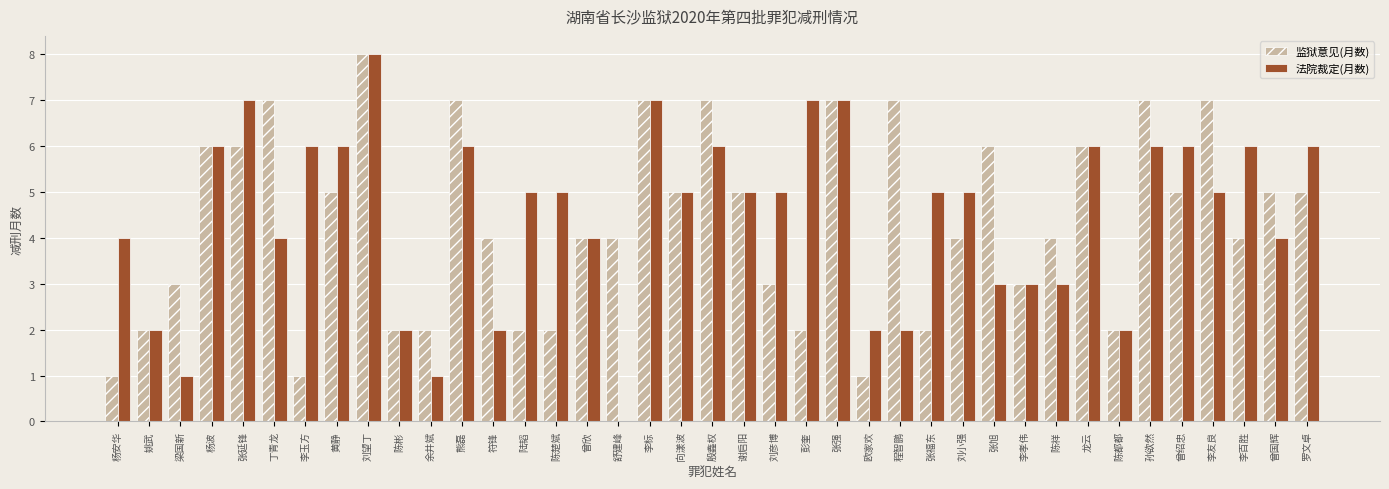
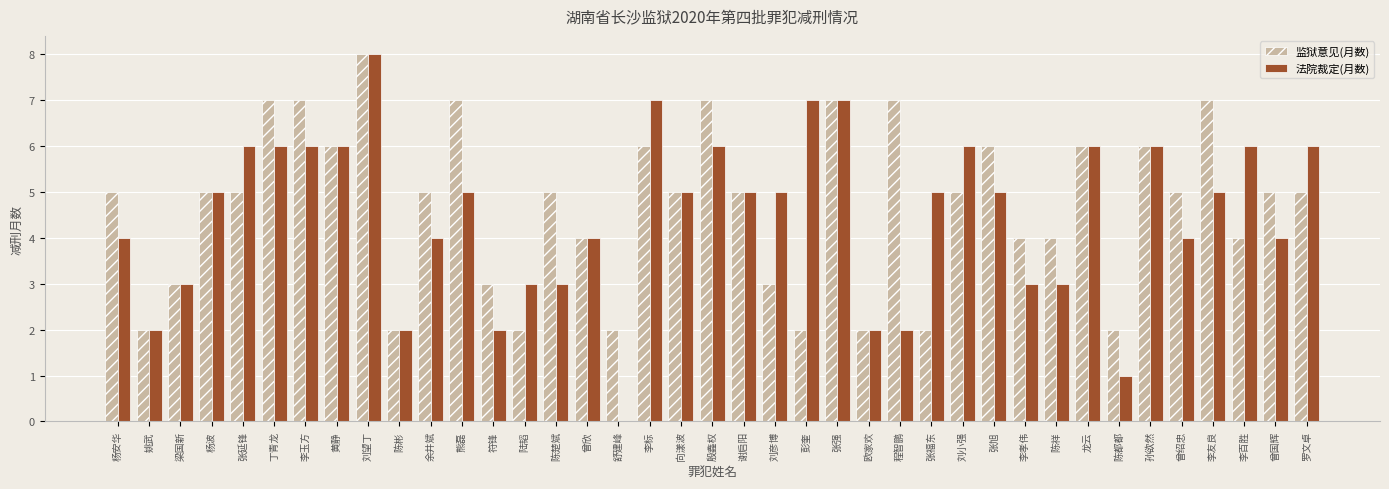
  {
    "监狱意见(月数)": {
-     "杨安华": 1,
+     "杨安华": 5,
      "姚武": 2,
      "梁国新": 3,
-     "杨波": 6,
-     "张延锋": 6,
+     "杨波": 5,
+     "张延锋": 5,
      "丁青龙": 7,
-     "李玉方": 1,
-     "黄静": 5,
+     "李玉方": 7,
+     "黄静": 6,
      "刘望丁": 8,
      "陈彬": 2,
-     "余井斌": 2,
+     "余井斌": 5,
      "熊磊": 7,
-     "符锋": 4,
+     "符锋": 3,
      "陆韬": 2,
-     "陈楚斌": 2,
+     "陈楚斌": 5,
      "曾欣": 4,
-     "舒建峰": 4,
-     "李标": 7,
+     "舒建峰": 2,
+     "李标": 6,
      "向漾波": 5,
      "殷鑫权": 7,
      "谢启阳": 5,
      "刘彦博": 3,
      "彭奎": 2,
      "张强": 7,
-     "欧家欢": 1,
+     "欧家欢": 2,
      "程智鹏": 7,
      "张福东": 2,
-     "刘小强": 4,
+     "刘小强": 5,
      "张旭": 6,
-     "李孝伟": 3,
+     "李孝伟": 4,
      "陈祥": 4,
      "龙云": 6,
      "陈都都": 2,
-     "孙欲然": 7,
+     "孙欲然": 6,
      "曾绍忠": 5,
      "李友良": 7,
      "李百胜": 4,
      "曾国辉": 5,
      "罗文卓": 5
    },
    "法院裁定(月数)": {
      "杨安华": 4,
      "姚武": 2,
-     "梁国新": 1,
-     "杨波": 6,
-     "张延锋": 7,
-     "丁青龙": 4,
+     "梁国新": 3,
+     "杨波": 5,
+     "张延锋": 6,
+     "丁青龙": 6,
      "李玉方": 6,
      "黄静": 6,
      "刘望丁": 8,
      "陈彬": 2,
-     "余井斌": 1,
-     "熊磊": 6,
+     "余井斌": 4,
+     "熊磊": 5,
      "符锋": 2,
-     "陆韬": 5,
-     "陈楚斌": 5,
+     "陆韬": 3,
+     "陈楚斌": 3,
      "曾欣": 4,
      "舒建峰": 0,
      "李标": 7,
      "向漾波": 5,
      "殷鑫权": 6,
      "谢启阳": 5,
      "刘彦博": 5,
      "彭奎": 7,
      "张强": 7,
      "欧家欢": 2,
      "程智鹏": 2,
      "张福东": 5,
-     "刘小强": 5,
-     "张旭": 3,
+     "刘小强": 6,
+     "张旭": 5,
      "李孝伟": 3,
      "陈祥": 3,
      "龙云": 6,
-     "陈都都": 2,
+     "陈都都": 1,
      "孙欲然": 6,
-     "曾绍忠": 6,
+     "曾绍忠": 4,
      "李友良": 5,
      "李百胜": 6,
      "曾国辉": 4,
      "罗文卓": 6
    }
  }
